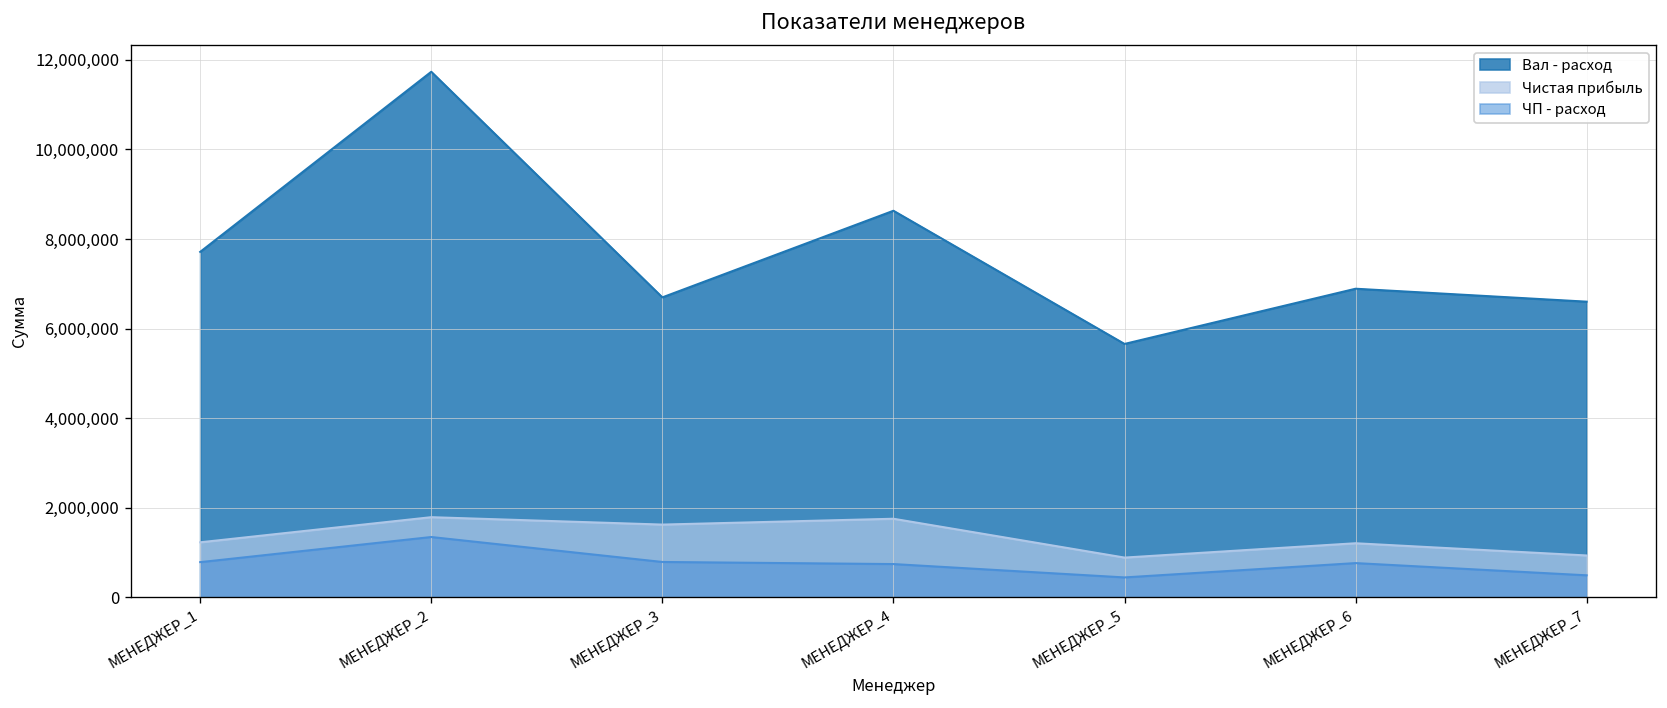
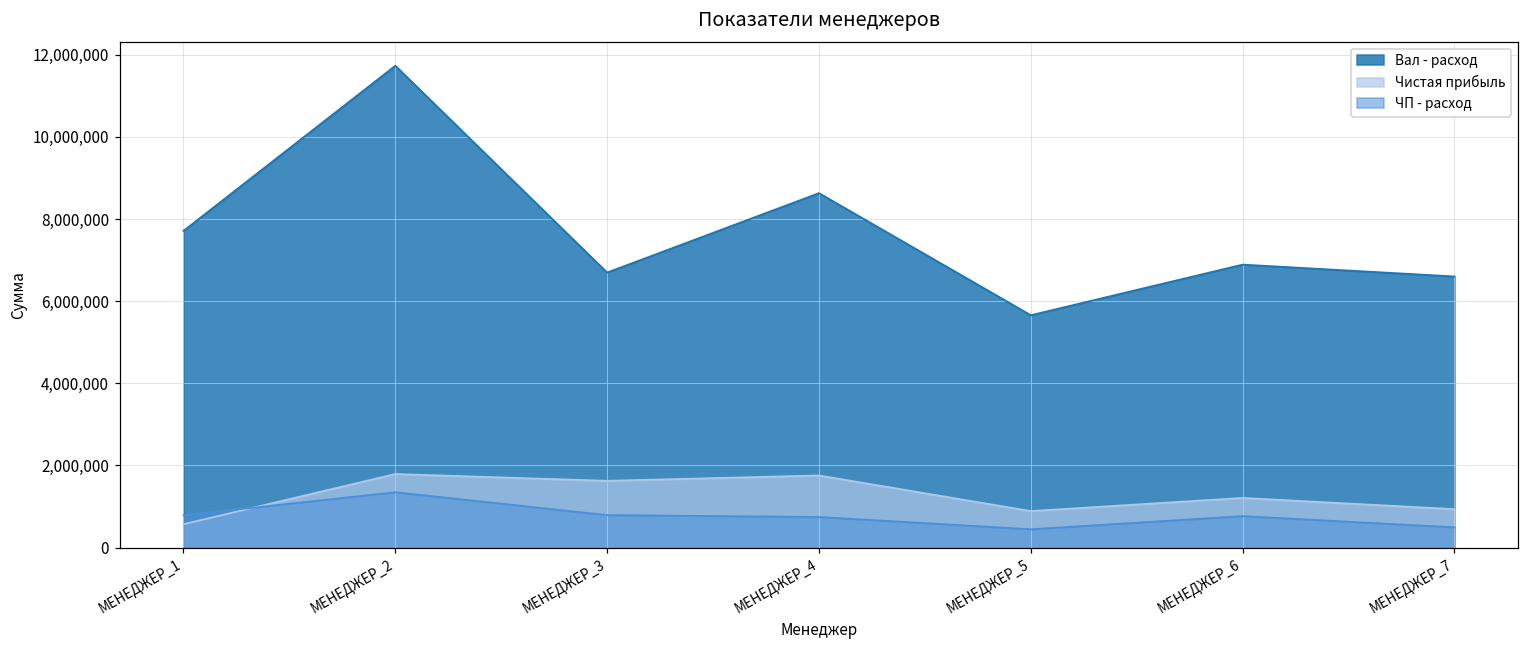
  {
    "Вал - расход": {
      "МЕНЕДЖЕР_1": "7,700,000",
      "МЕНЕДЖЕР_2": "11,700,000",
      "МЕНЕДЖЕР_3": "6,700,000",
      "МЕНЕДЖЕР_4": "8,600,000",
      "МЕНЕДЖЕР_5": "5,700,000",
      "МЕНЕДЖЕР_6": "6,900,000",
      "МЕНЕДЖЕР_7": "6,600,000"
    },
    "Чистая прибыль": {
-     "МЕНЕДЖЕР_1": "1,200,000",
+     "МЕНЕДЖЕР_1": "600,000",
      "МЕНЕДЖЕР_2": "1,800,000",
      "МЕНЕДЖЕР_3": "1,600,000",
      "МЕНЕДЖЕР_4": "1,800,000",
      "МЕНЕДЖЕР_5": "900,000",
      "МЕНЕДЖЕР_6": "1,200,000",
      "МЕНЕДЖЕР_7": "900,000"
    },
    "ЧП - расход": {
      "МЕНЕДЖЕР_1": "800,000",
      "МЕНЕДЖЕР_2": "1,300,000",
      "МЕНЕДЖЕР_3": "800,000",
      "МЕНЕДЖЕР_4": "700,000",
      "МЕНЕДЖЕР_5": "400,000",
      "МЕНЕДЖЕР_6": "800,000",
      "МЕНЕДЖЕР_7": "500,000"
    }
  }
